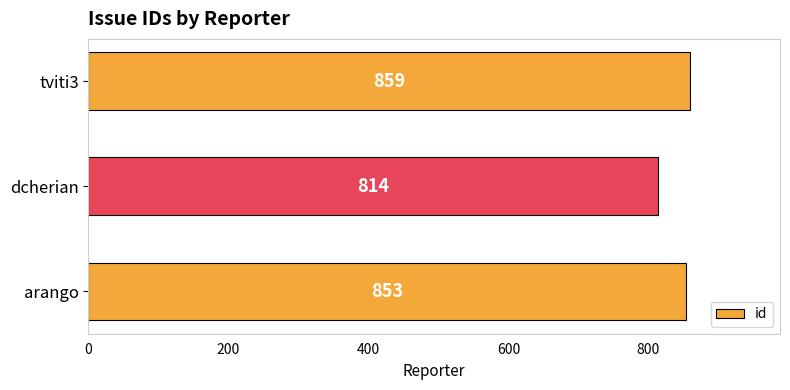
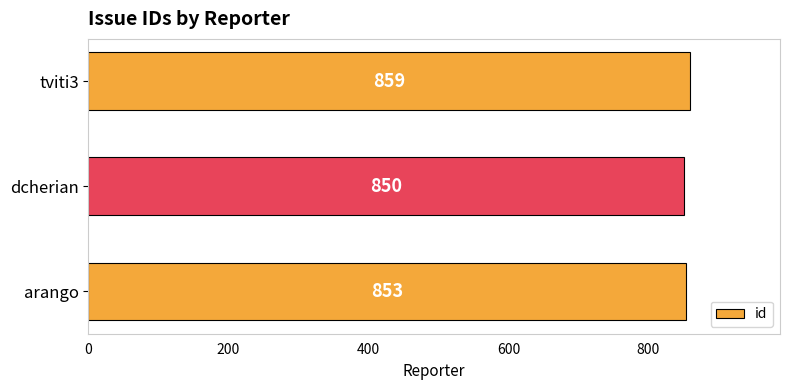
  {
    "tviti3": 859,
-   "dcherian": 814,
+   "dcherian": 850,
    "arango": 853
  }
